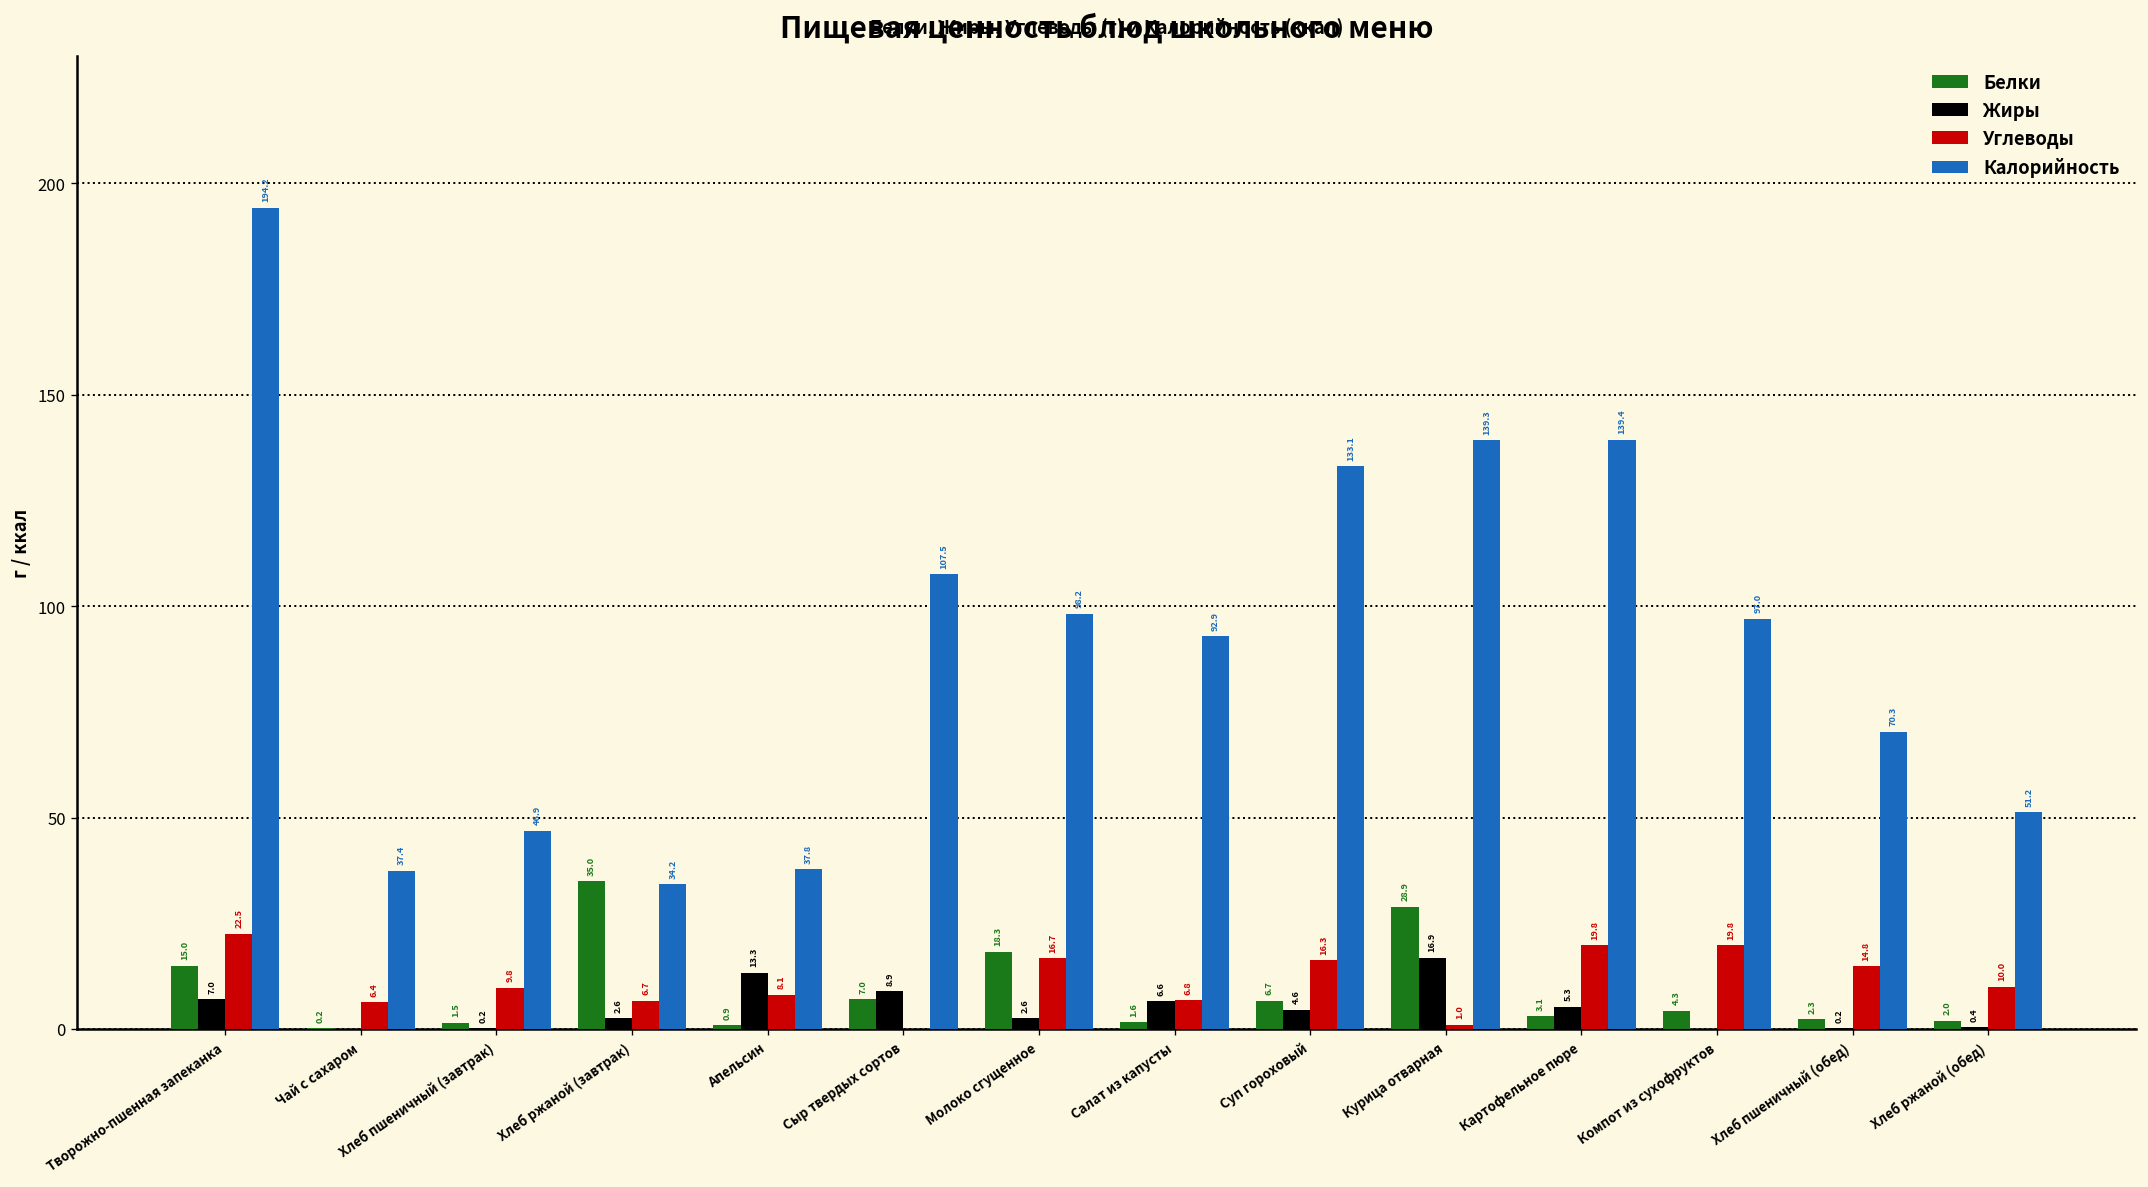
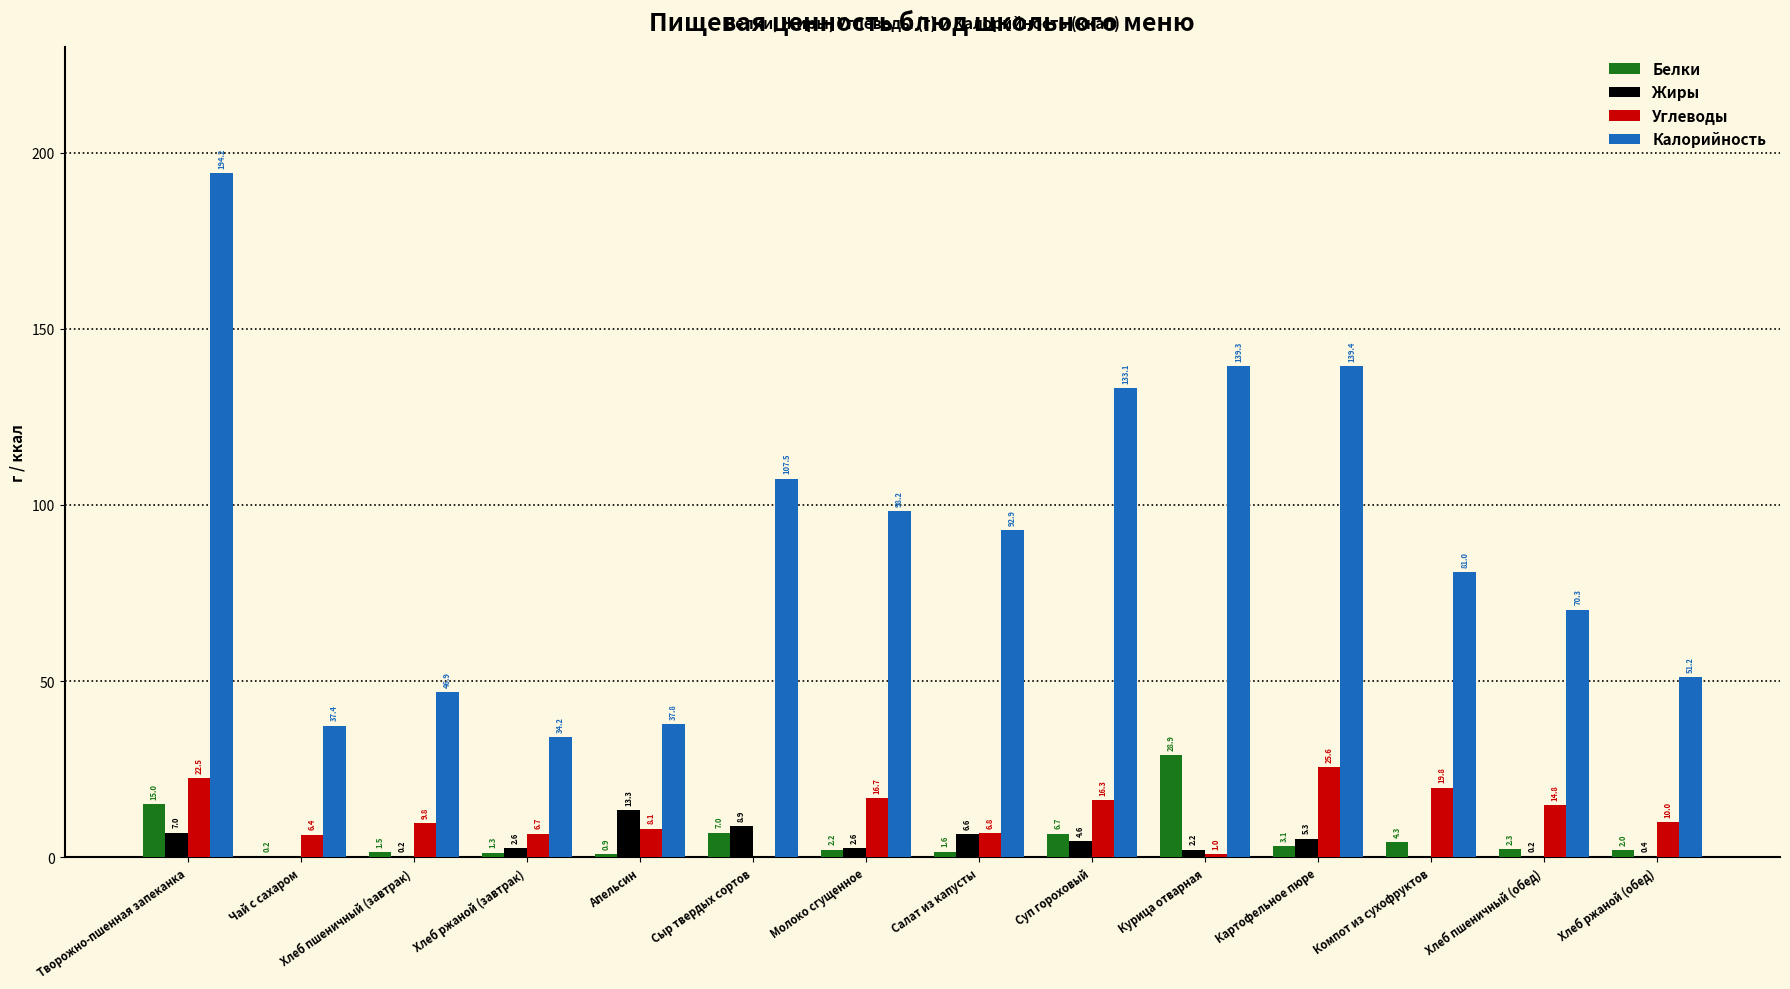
  {
    "Белки": {
      "Творожно-пшенная запеканка": 15.0,
      "Чай с сахаром": 0.2,
      "Хлеб пшеничный (завтрак)": 1.5,
-     "Хлеб ржаной (завтрак)": 35.0,
+     "Хлеб ржаной (завтрак)": 1.3,
      "Апельсин": 0.9,
      "Сыр твердых сортов": 7.0,
-     "Молоко сгущенное": 18.3,
+     "Молоко сгущенное": 2.2,
      "Салат из капусты": 1.6,
      "Суп гороховый": 6.7,
      "Курица отварная": 28.9,
      "Картофельное пюре": 3.1,
      "Компот из сухофруктов": 4.3,
      "Хлеб пшеничный (обед)": 2.3,
      "Хлеб ржаной (обед)": 2.0
    },
    "Жиры": {
      "Творожно-пшенная запеканка": 7.0,
      "Хлеб пшеничный (завтрак)": 0.2,
      "Хлеб ржаной (завтрак)": 2.6,
      "Апельсин": 13.3,
      "Сыр твердых сортов": 8.9,
      "Молоко сгущенное": 2.6,
      "Салат из капусты": 6.6,
      "Суп гороховый": 4.6,
-     "Курица отварная": 16.9,
+     "Курица отварная": 2.2,
      "Картофельное пюре": 5.3,
      "Хлеб пшеничный (обед)": 0.2,
      "Хлеб ржаной (обед)": 0.4
    },
    "Углеводы": {
      "Творожно-пшенная запеканка": 22.5,
      "Чай с сахаром": 6.4,
      "Хлеб пшеничный (завтрак)": 9.8,
      "Хлеб ржаной (завтрак)": 6.7,
      "Апельсин": 8.1,
      "Молоко сгущенное": 16.7,
      "Салат из капусты": 6.8,
      "Суп гороховый": 16.3,
      "Курица отварная": 1.0,
-     "Картофельное пюре": 19.8,
+     "Картофельное пюре": 25.6,
      "Компот из сухофруктов": 19.8,
      "Хлеб пшеничный (обед)": 14.8,
      "Хлеб ржаной (обед)": 10.0
    },
    "Калорийность": {
      "Творожно-пшенная запеканка": 194.2,
      "Чай с сахаром": 37.4,
      "Хлеб пшеничный (завтрак)": 46.9,
      "Хлеб ржаной (завтрак)": 34.2,
      "Апельсин": 37.8,
      "Сыр твердых сортов": 107.5,
      "Молоко сгущенное": 98.2,
      "Салат из капусты": 92.9,
      "Суп гороховый": 133.1,
      "Курица отварная": 139.3,
      "Картофельное пюре": 139.4,
-     "Компот из сухофруктов": 97.0,
+     "Компот из сухофруктов": 81.0,
      "Хлеб пшеничный (обед)": 70.3,
      "Хлеб ржаной (обед)": 51.2
    }
  }
